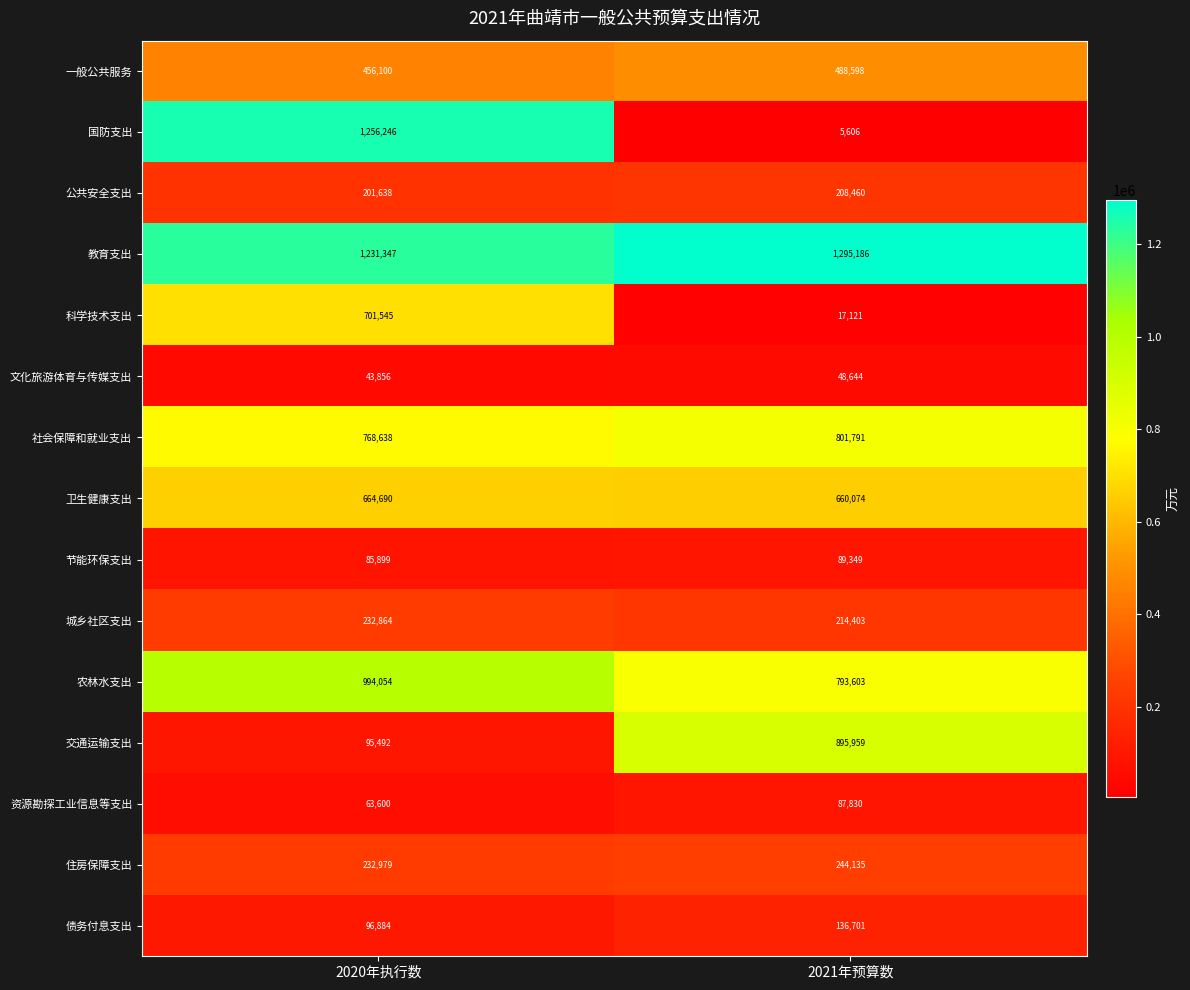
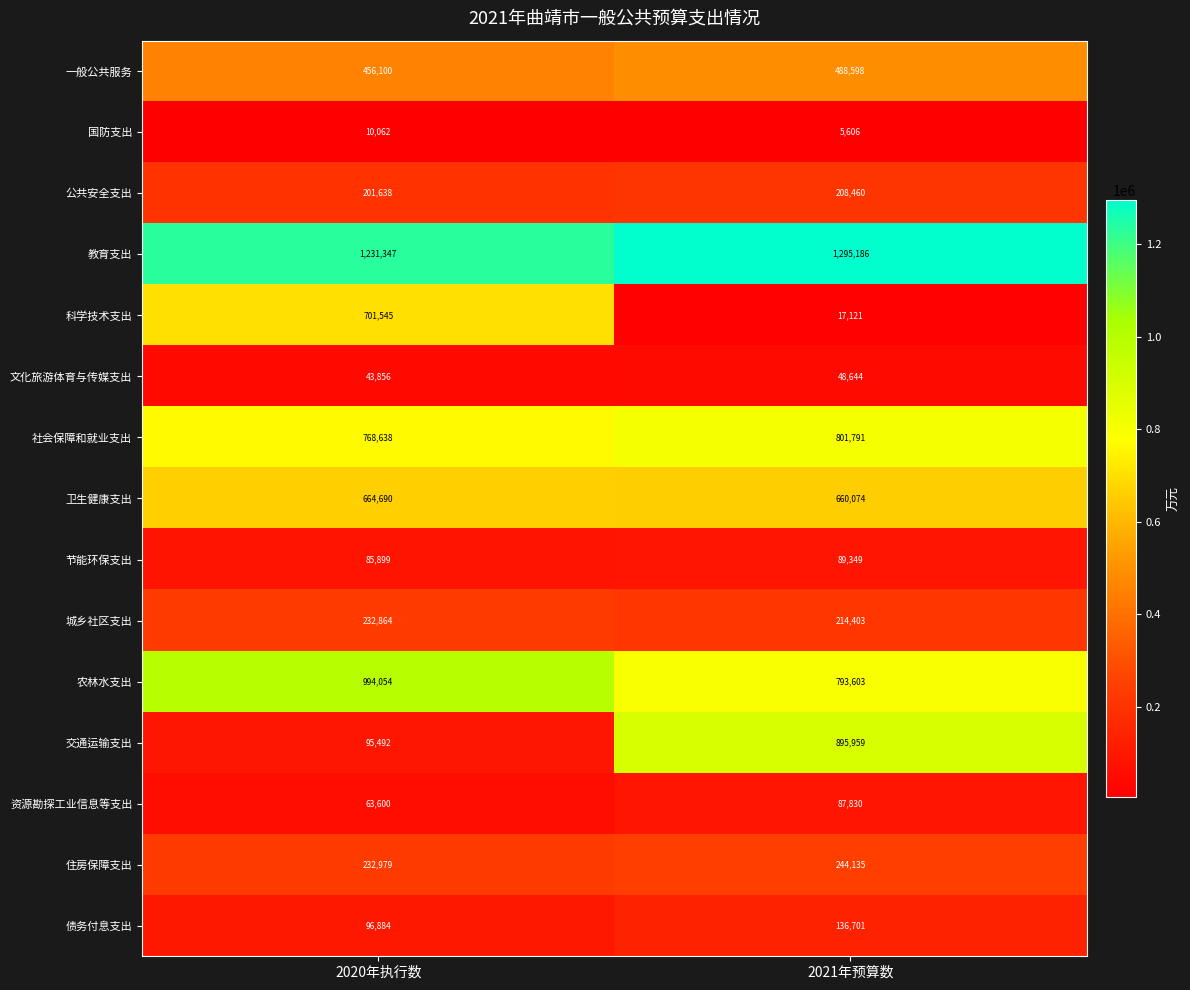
  {
    "一般公共服务": {
      "2020年执行数": "456,100",
      "2021年预算数": "488,598"
    },
    "国防支出": {
-     "2020年执行数": "1,256,246",
+     "2020年执行数": "10,062",
      "2021年预算数": "5,606"
    },
    "公共安全支出": {
      "2020年执行数": "201,638",
      "2021年预算数": "208,460"
    },
    "教育支出": {
      "2020年执行数": "1,231,347",
      "2021年预算数": "1,295,186"
    },
    "科学技术支出": {
      "2020年执行数": "701,545",
      "2021年预算数": "17,121"
    },
    "文化旅游体育与传媒支出": {
      "2020年执行数": "43,856",
      "2021年预算数": "48,644"
    },
    "社会保障和就业支出": {
      "2020年执行数": "768,638",
      "2021年预算数": "801,791"
    },
    "卫生健康支出": {
      "2020年执行数": "664,690",
      "2021年预算数": "660,074"
    },
    "节能环保支出": {
      "2020年执行数": "85,899",
      "2021年预算数": "89,349"
    },
    "城乡社区支出": {
      "2020年执行数": "232,864",
      "2021年预算数": "214,403"
    },
    "农林水支出": {
      "2020年执行数": "994,054",
      "2021年预算数": "793,603"
    },
    "交通运输支出": {
      "2020年执行数": "95,492",
      "2021年预算数": "895,959"
    },
    "资源勘探工业信息等支出": {
      "2020年执行数": "63,600",
      "2021年预算数": "87,830"
    },
    "住房保障支出": {
      "2020年执行数": "232,979",
      "2021年预算数": "244,135"
    },
    "债务付息支出": {
      "2020年执行数": "96,884",
      "2021年预算数": "136,701"
    }
  }
